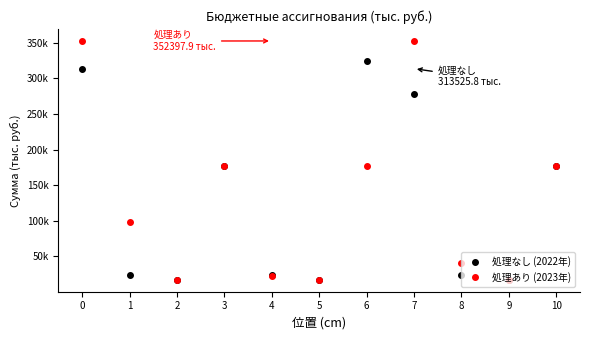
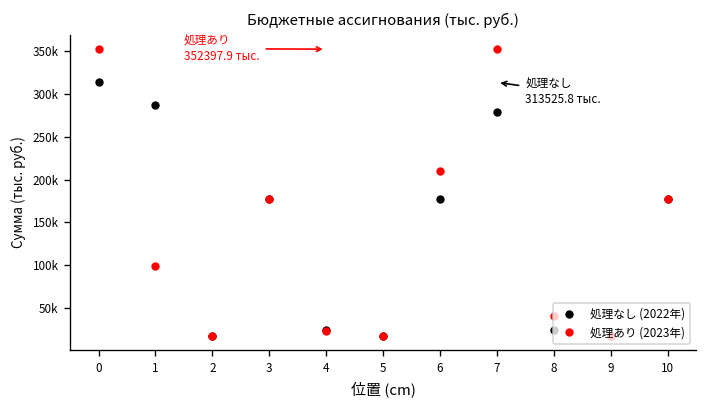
  {
    "処理なし (2022年)": {
      "0": 310000,
-     "1": 20000,
-     "6": 320000
+     "1": 290000,
+     "6": 180000
    },
    "処理あり (2023年)": {
      "0": 350000,
      "1": 100000,
-     "6": 180000,
+     "6": 210000,
      "7": 350000
    }
  }
